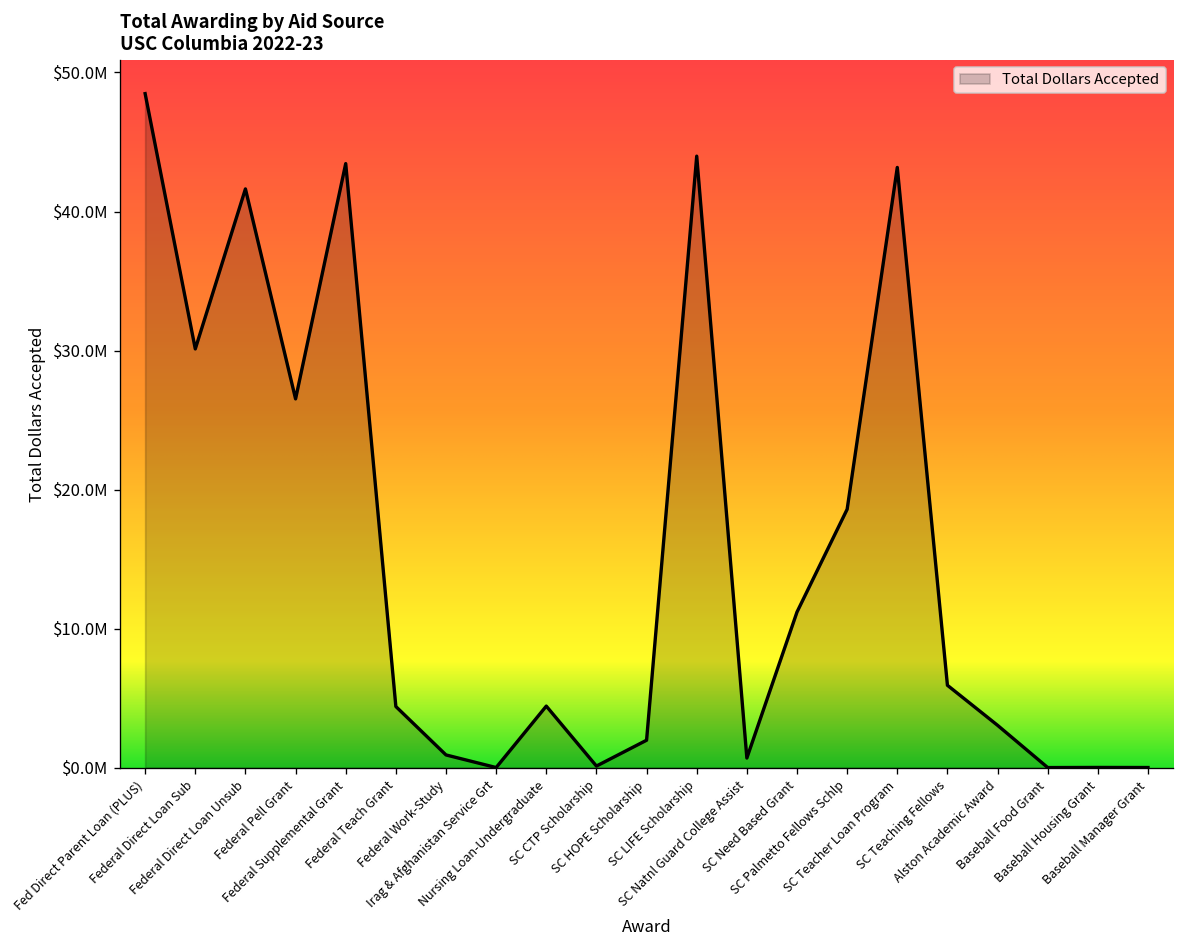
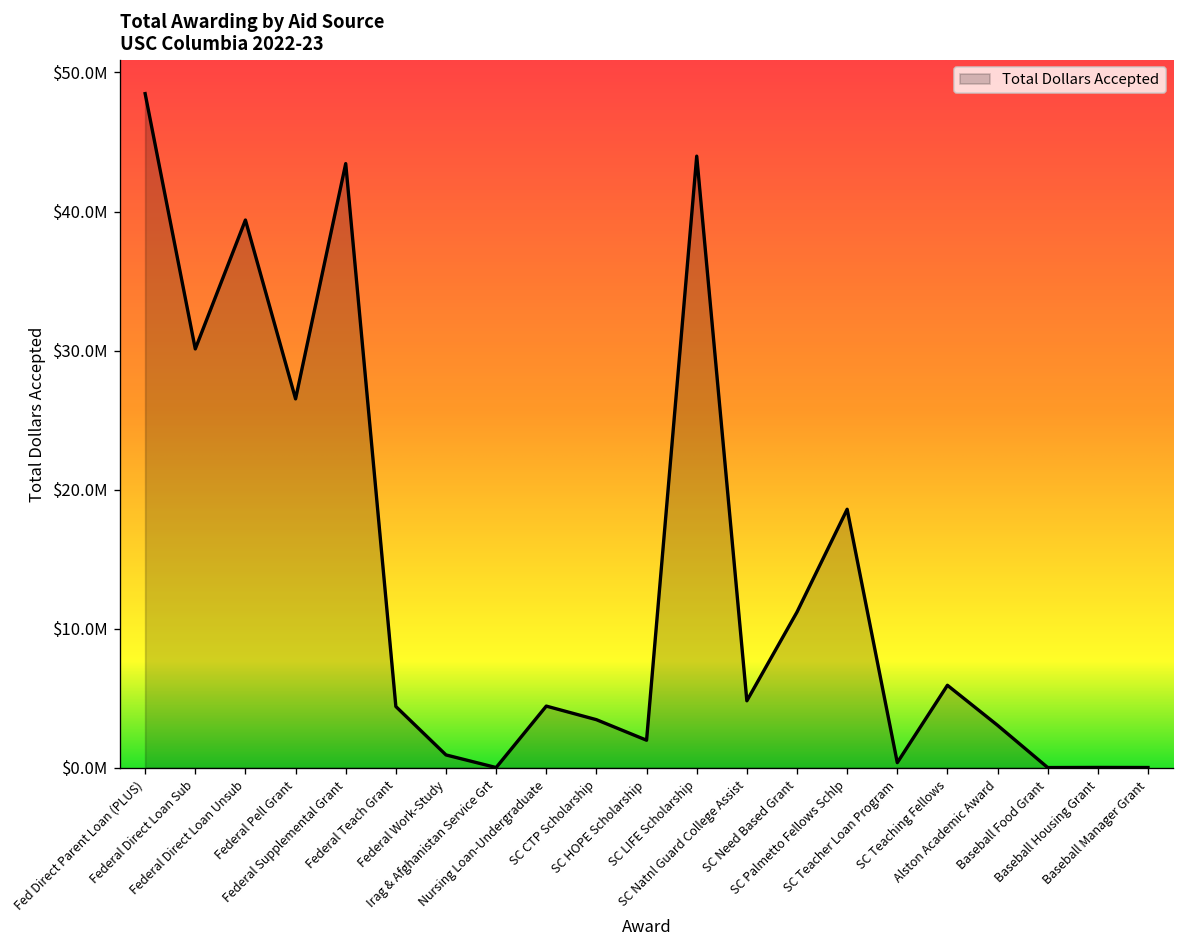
  {
    "Fed Direct Parent Loan (PLUS)": "$48500000",
    "Federal Direct Loan Sub": "$30100000",
-   "Federal Direct Loan Unsub": "$41600000",
+   "Federal Direct Loan Unsub": "$39400000",
    "Federal Pell Grant": "$26500000",
    "Federal Supplemental Grant": "$43400000",
    "Federal Teach Grant": "$4400000",
    "Federal Work-Study": "$900000",
    "Irag & Afghanistan Service Grt": "$0",
    "Nursing Loan-Undergraduate": "$4400000",
-   "SC CTP Scholarship": "$100000",
+   "SC CTP Scholarship": "$3500000",
    "SC HOPE Scholarship": "$2000000",
    "SC LIFE Scholarship": "$44000000",
-   "SC Natnl Guard College Assist": "$700000",
+   "SC Natnl Guard College Assist": "$4800000",
    "SC Need Based Grant": "$11200000",
    "SC Palmetto Fellows Schlp": "$18600000",
-   "SC Teacher Loan Program": "$43200000",
+   "SC Teacher Loan Program": "$400000",
    "SC Teaching Fellows": "$5900000",
    "Alston Academic Award": "$3000000",
    "Baseball Food Grant": "$0",
    "Baseball Housing Grant": "$0",
    "Baseball Manager Grant": "$0"
  }
